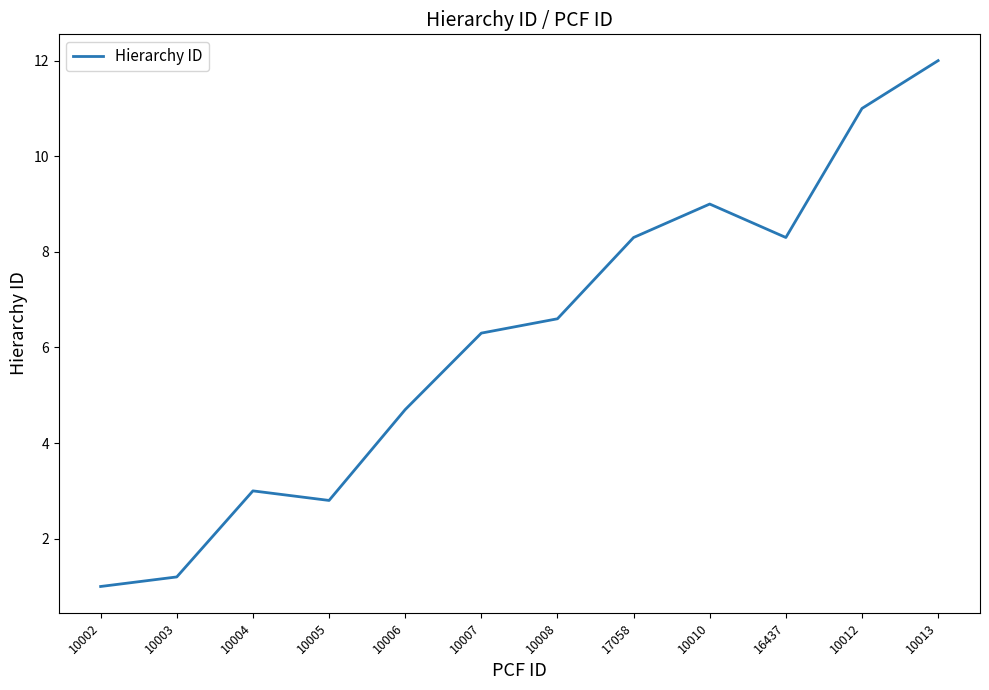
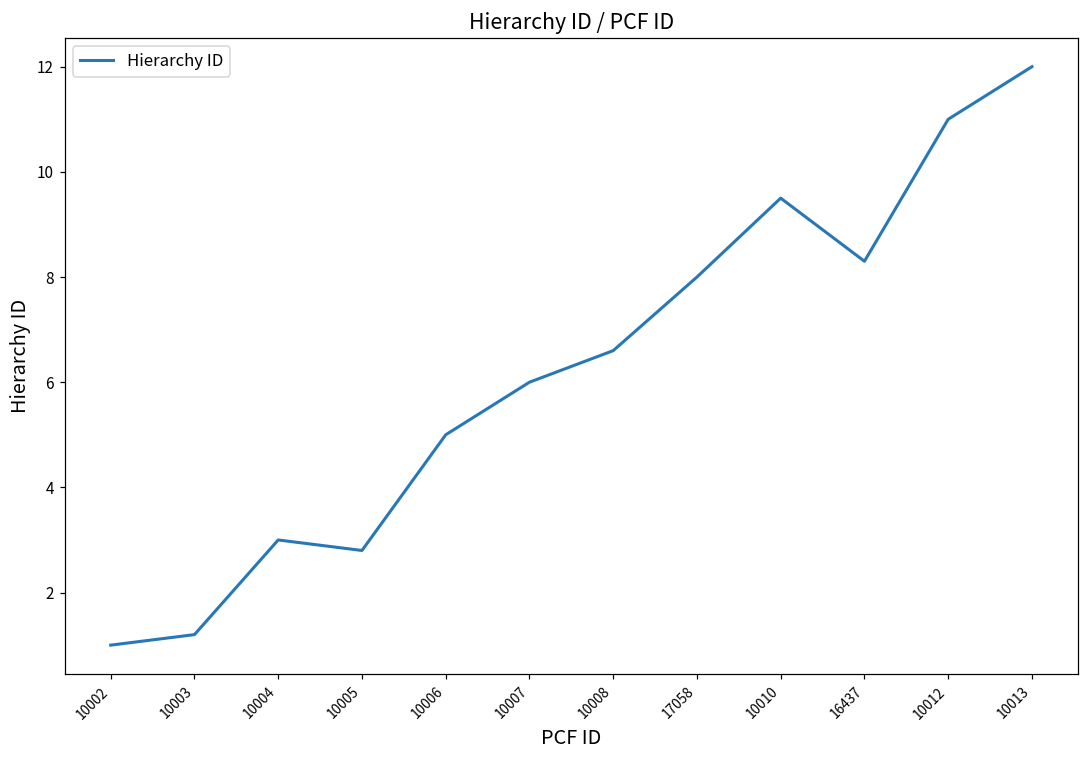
  {
    "10002": 1.0,
    "10003": 1.2,
    "10004": 3.0,
    "10005": 2.8,
-   "10006": 4.7,
-   "10007": 6.3,
+   "10006": 5.0,
+   "10007": 6.0,
    "10008": 6.6,
-   "17058": 8.3,
-   "10010": 9.0,
+   "17058": 8.0,
+   "10010": 9.5,
    "16437": 8.3,
    "10012": 11.0,
    "10013": 12.0
  }
